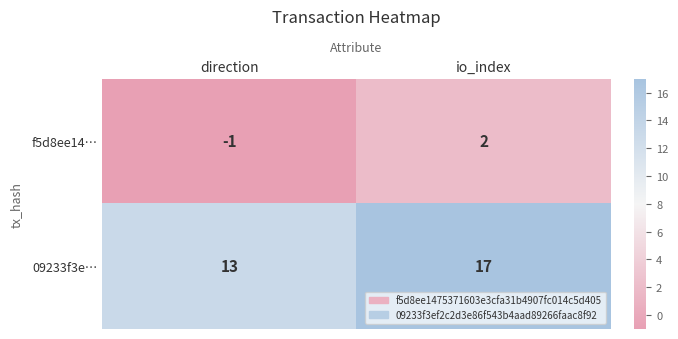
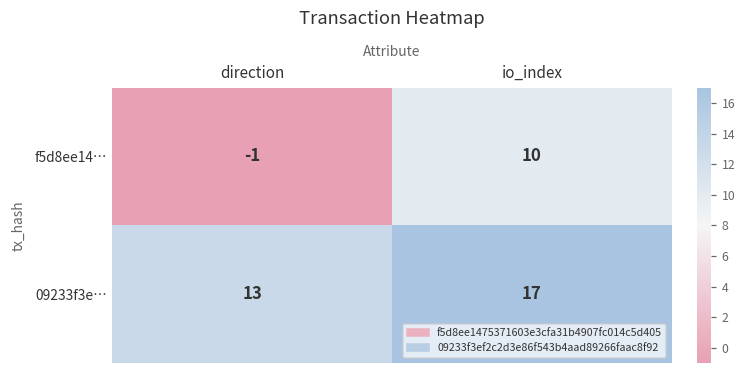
  {
    "f5d8ee14…": {
      "direction": -1,
-     "io_index": 2
+     "io_index": 10
    },
    "09233f3e…": {
      "direction": 13,
      "io_index": 17
    }
  }
